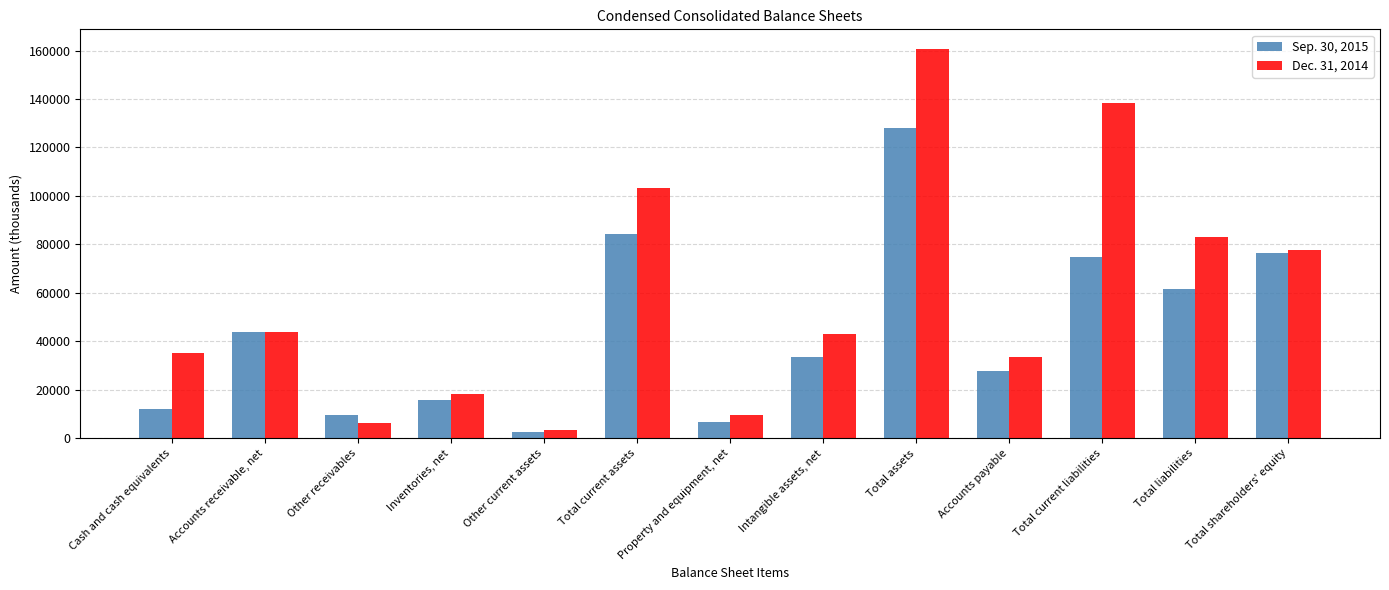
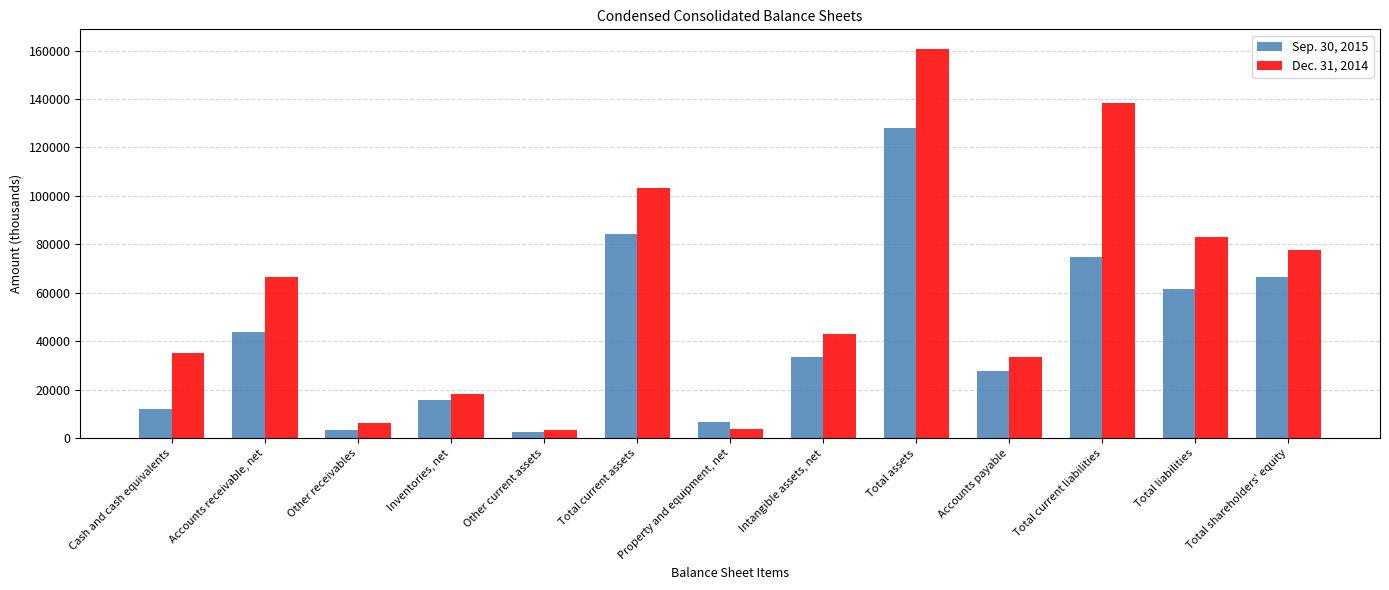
  {
    "Sep. 30, 2015": {
      "Cash and cash equivalents": 12000,
      "Accounts receivable, net": 44000,
-     "Other receivables": 10000,
+     "Other receivables": 3000,
      "Inventories, net": 16000,
      "Other current assets": 3000,
      "Total current assets": 84000,
      "Property and equipment, net": 7000,
      "Intangible assets, net": 34000,
      "Total assets": 128000,
      "Accounts payable": 28000,
      "Total current liabilities": 75000,
      "Total liabilities": 62000,
-     "Total shareholders' equity": 76000
+     "Total shareholders' equity": 67000
    },
    "Dec. 31, 2014": {
      "Cash and cash equivalents": 35000,
-     "Accounts receivable, net": 44000,
+     "Accounts receivable, net": 67000,
      "Other receivables": 6000,
      "Inventories, net": 18000,
      "Other current assets": 3000,
      "Total current assets": 103000,
-     "Property and equipment, net": 10000,
+     "Property and equipment, net": 4000,
      "Intangible assets, net": 43000,
      "Total assets": 161000,
      "Accounts payable": 34000,
      "Total current liabilities": 138000,
      "Total liabilities": 83000,
      "Total shareholders' equity": 78000
    }
  }
